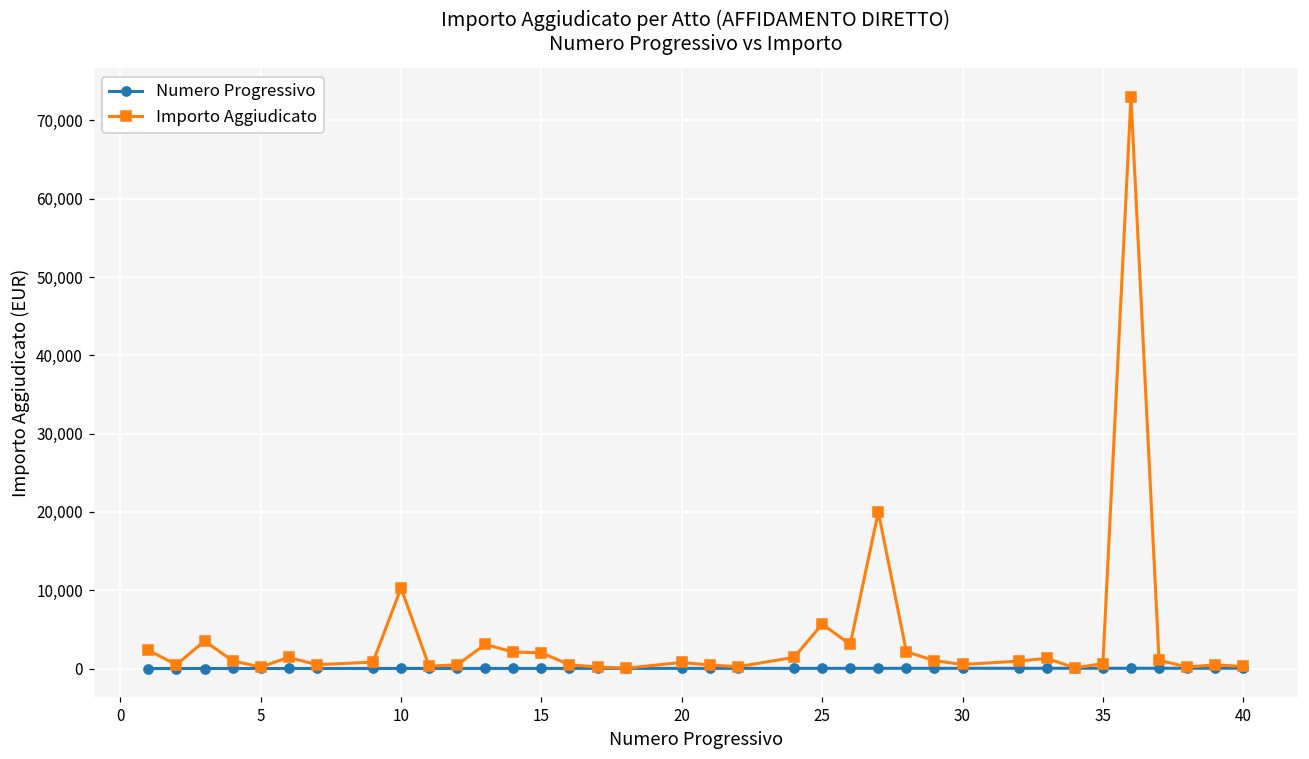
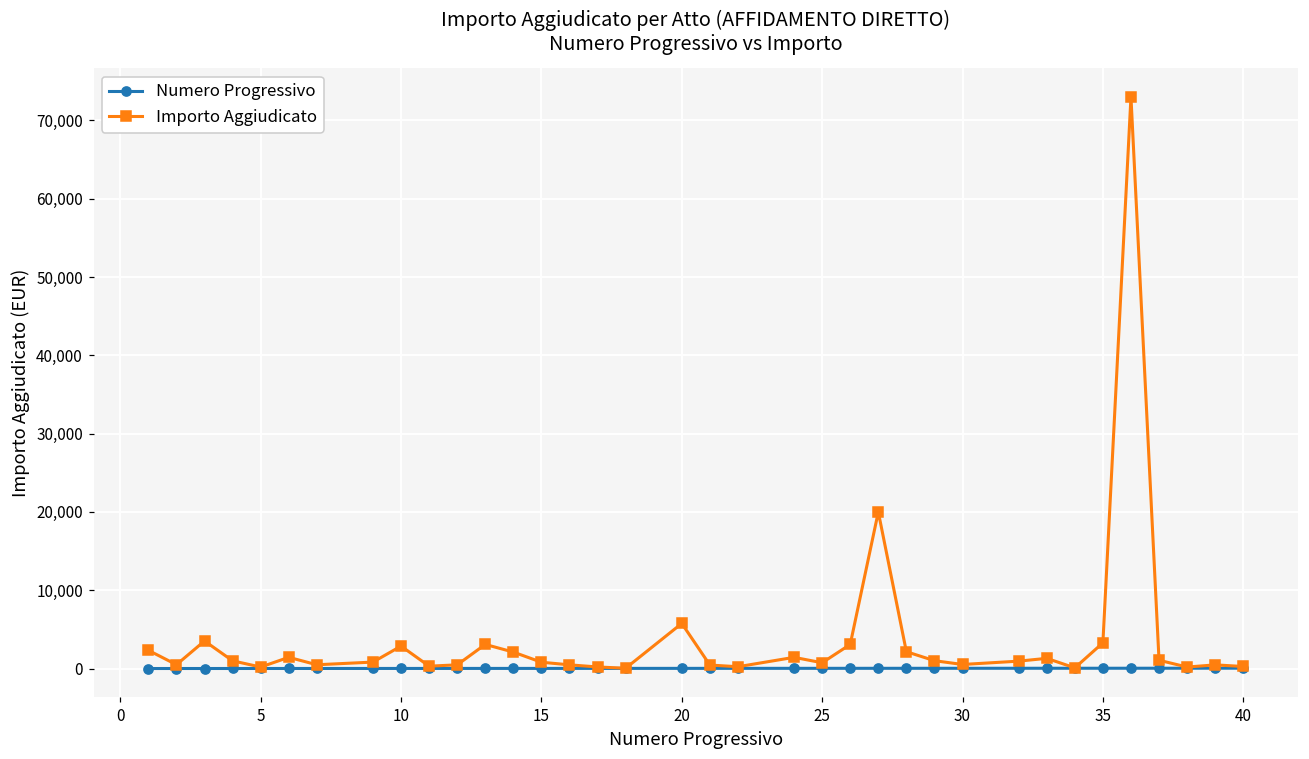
  {
    "Numero Progressivo": {
      "10": "0",
      "15": "0",
      "20": "0",
      "25": "0",
      "30": "0",
      "35": "0"
    },
    "Importo Aggiudicato": {
-     "10": "10,000",
-     "15": "2,000",
-     "20": "1,000",
-     "25": "6,000",
+     "10": "3,000",
+     "15": "1,000",
+     "20": "6,000",
+     "25": "1,000",
      "30": "1,000",
-     "35": "1,000"
+     "35": "3,000"
    }
  }
